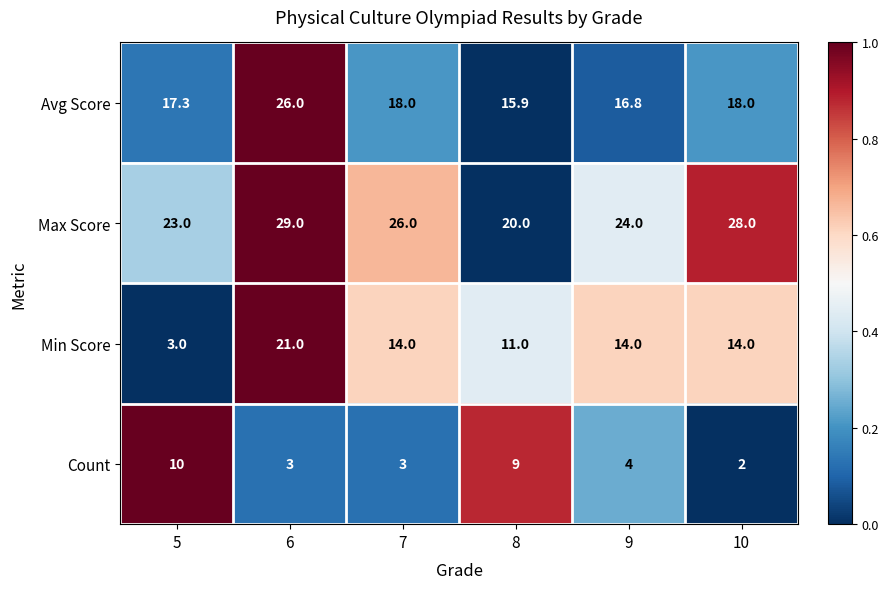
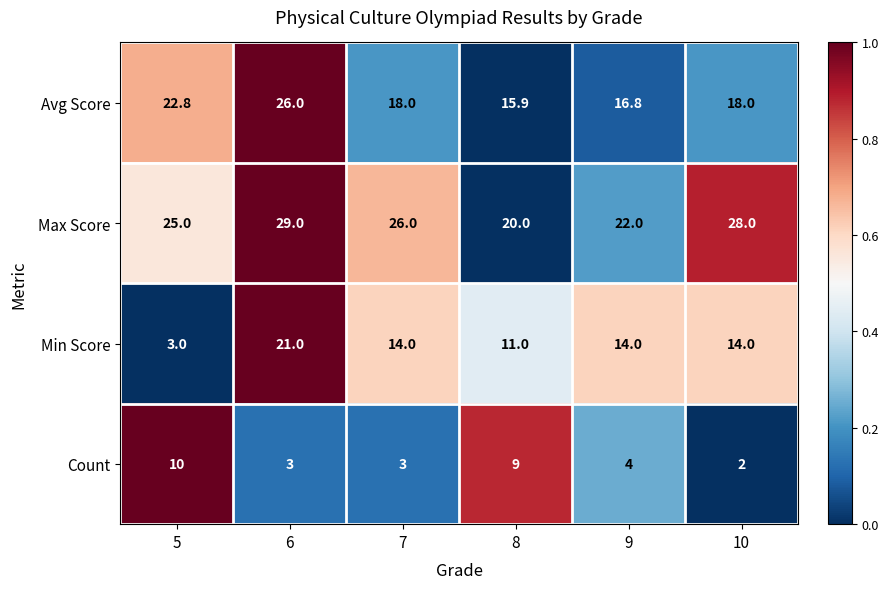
  {
    "Avg Score": {
-     "5": 17.3,
+     "5": 22.8,
      "6": 26.0,
      "7": 18.0,
      "8": 15.9,
      "9": 16.8,
      "10": 18.0
    },
    "Max Score": {
-     "5": 23.0,
+     "5": 25.0,
      "6": 29.0,
      "7": 26.0,
      "8": 20.0,
-     "9": 24.0,
+     "9": 22.0,
      "10": 28.0
    },
    "Min Score": {
      "5": 3.0,
      "6": 21.0,
      "7": 14.0,
      "8": 11.0,
      "9": 14.0,
      "10": 14.0
    },
    "Count": {
      "5": 10,
      "6": 3,
      "7": 3,
      "8": 9,
      "9": 4,
      "10": 2
    }
  }
